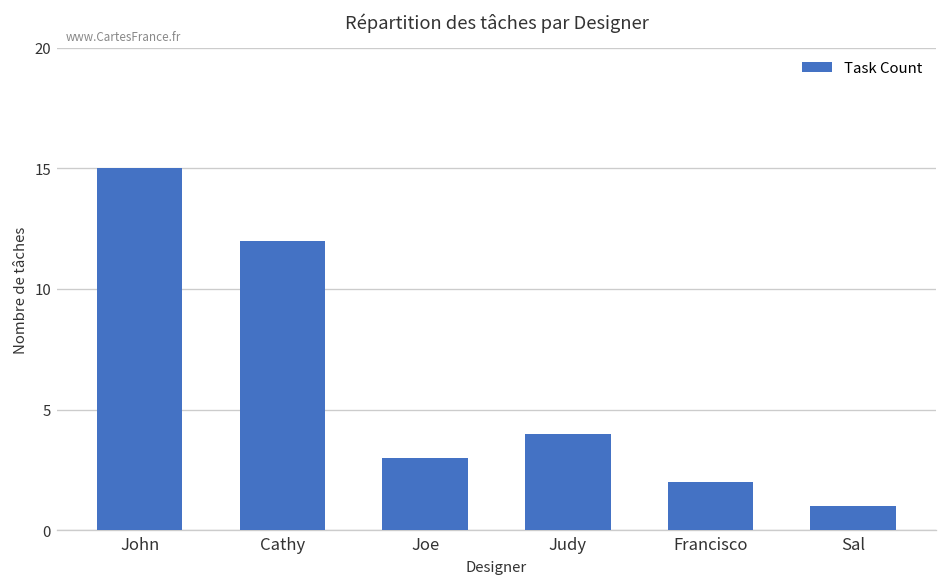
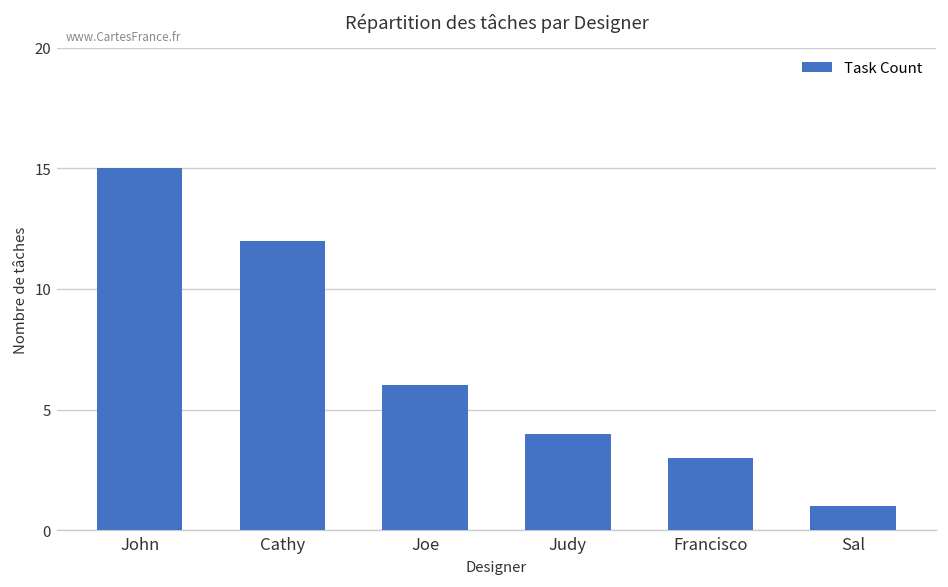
  {
    "John": 15,
    "Cathy": 12,
-   "Joe": 3,
+   "Joe": 6,
    "Judy": 4,
-   "Francisco": 2,
+   "Francisco": 3,
    "Sal": 1
  }
